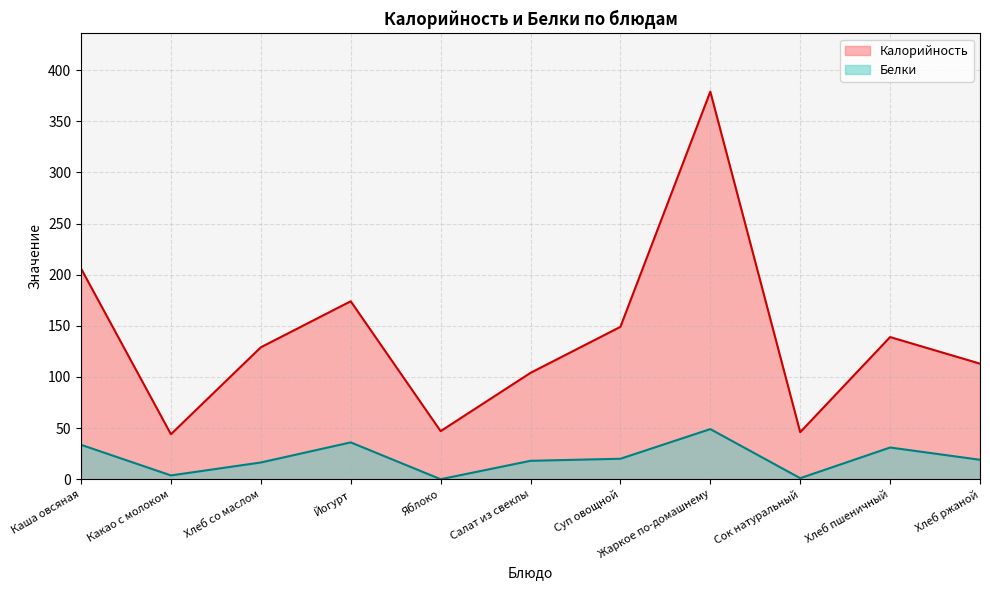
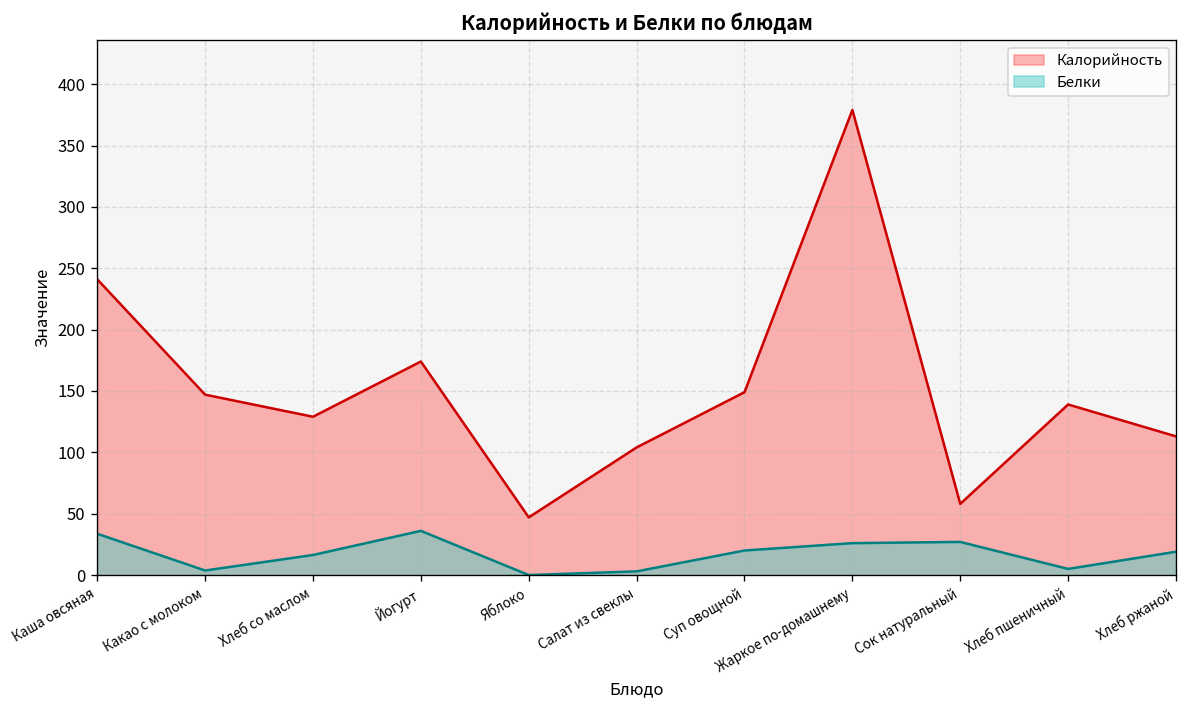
  {
    "Калорийность": {
-     "Каша овсяная": 206,
-     "Какао с молоком": 44,
+     "Каша овсяная": 241,
+     "Какао с молоком": 147,
      "Хлеб со маслом": 129,
      "Йогурт": 174,
      "Яблоко": 47,
      "Салат из свеклы": 104,
      "Суп овощной": 149,
      "Жаркое по-домашнему": 379,
-     "Сок натуральный": 46,
+     "Сок натуральный": 58,
      "Хлеб пшеничный": 139,
      "Хлеб ржаной": 113
    },
    "Белки": {
      "Каша овсяная": 34,
      "Какао с молоком": 4,
      "Хлеб со маслом": 16,
      "Йогурт": 36,
      "Яблоко": 0,
-     "Салат из свеклы": 18,
+     "Салат из свеклы": 3,
      "Суп овощной": 20,
-     "Жаркое по-домашнему": 49,
-     "Сок натуральный": 1,
-     "Хлеб пшеничный": 31,
+     "Жаркое по-домашнему": 26,
+     "Сок натуральный": 27,
+     "Хлеб пшеничный": 5,
      "Хлеб ржаной": 19
    }
  }
